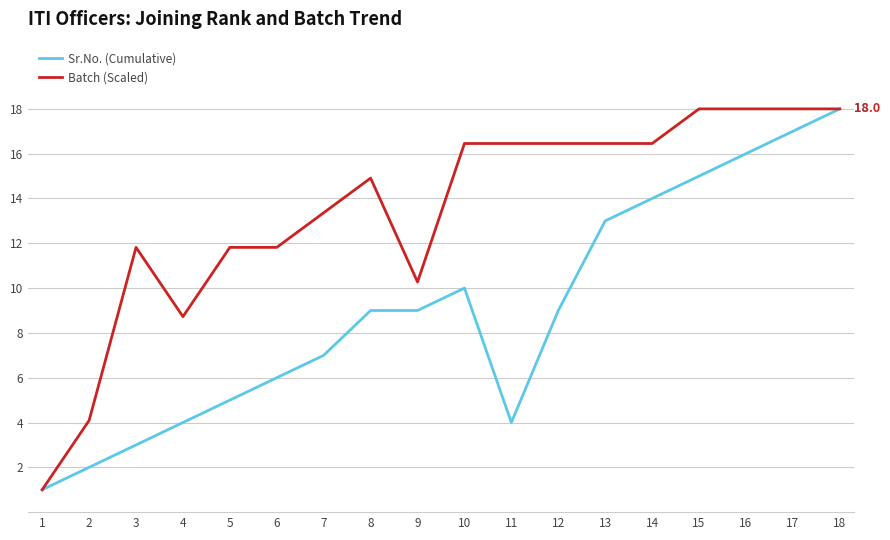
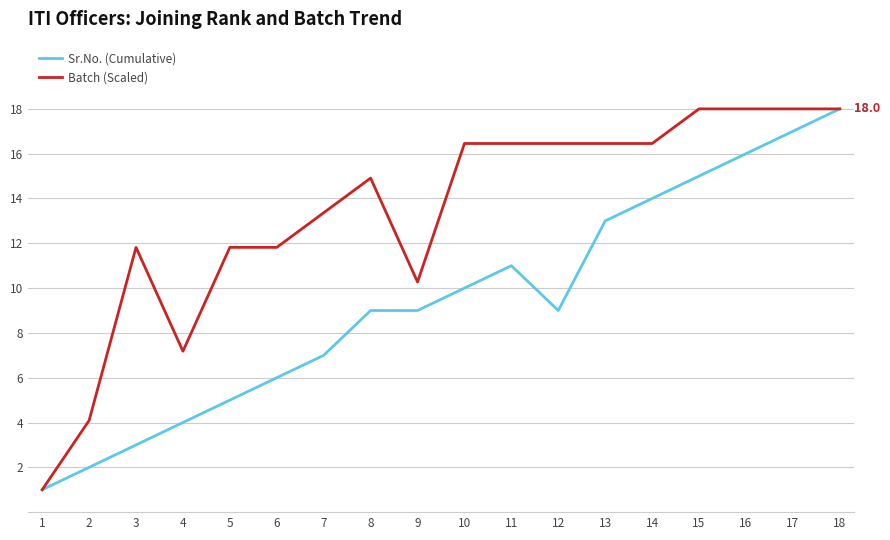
  {
    "Sr.No. (Cumulative)": {
      "2": 2,
      "3": 3,
      "4": 4,
      "5": 5,
      "6": 6,
      "7": 7,
      "8": 9,
      "9": 9,
      "10": 10,
-     "11": 4,
+     "11": 11,
      "12": 9,
      "13": 13,
      "14": 14,
      "15": 15,
      "16": 16,
      "17": 17
    },
    "Batch (Scaled)": {
      "2": 4.1,
      "3": 11.8,
-     "4": 8.7,
+     "4": 7.2,
      "5": 11.8,
      "6": 11.8,
      "7": 13.4,
      "8": 14.9,
      "9": 10.3,
      "10": 16.5,
      "11": 16.5,
      "12": 16.5,
      "13": 16.5,
      "14": 16.5,
      "15": 18.0,
      "16": 18.0,
      "17": 18.0
    }
  }
